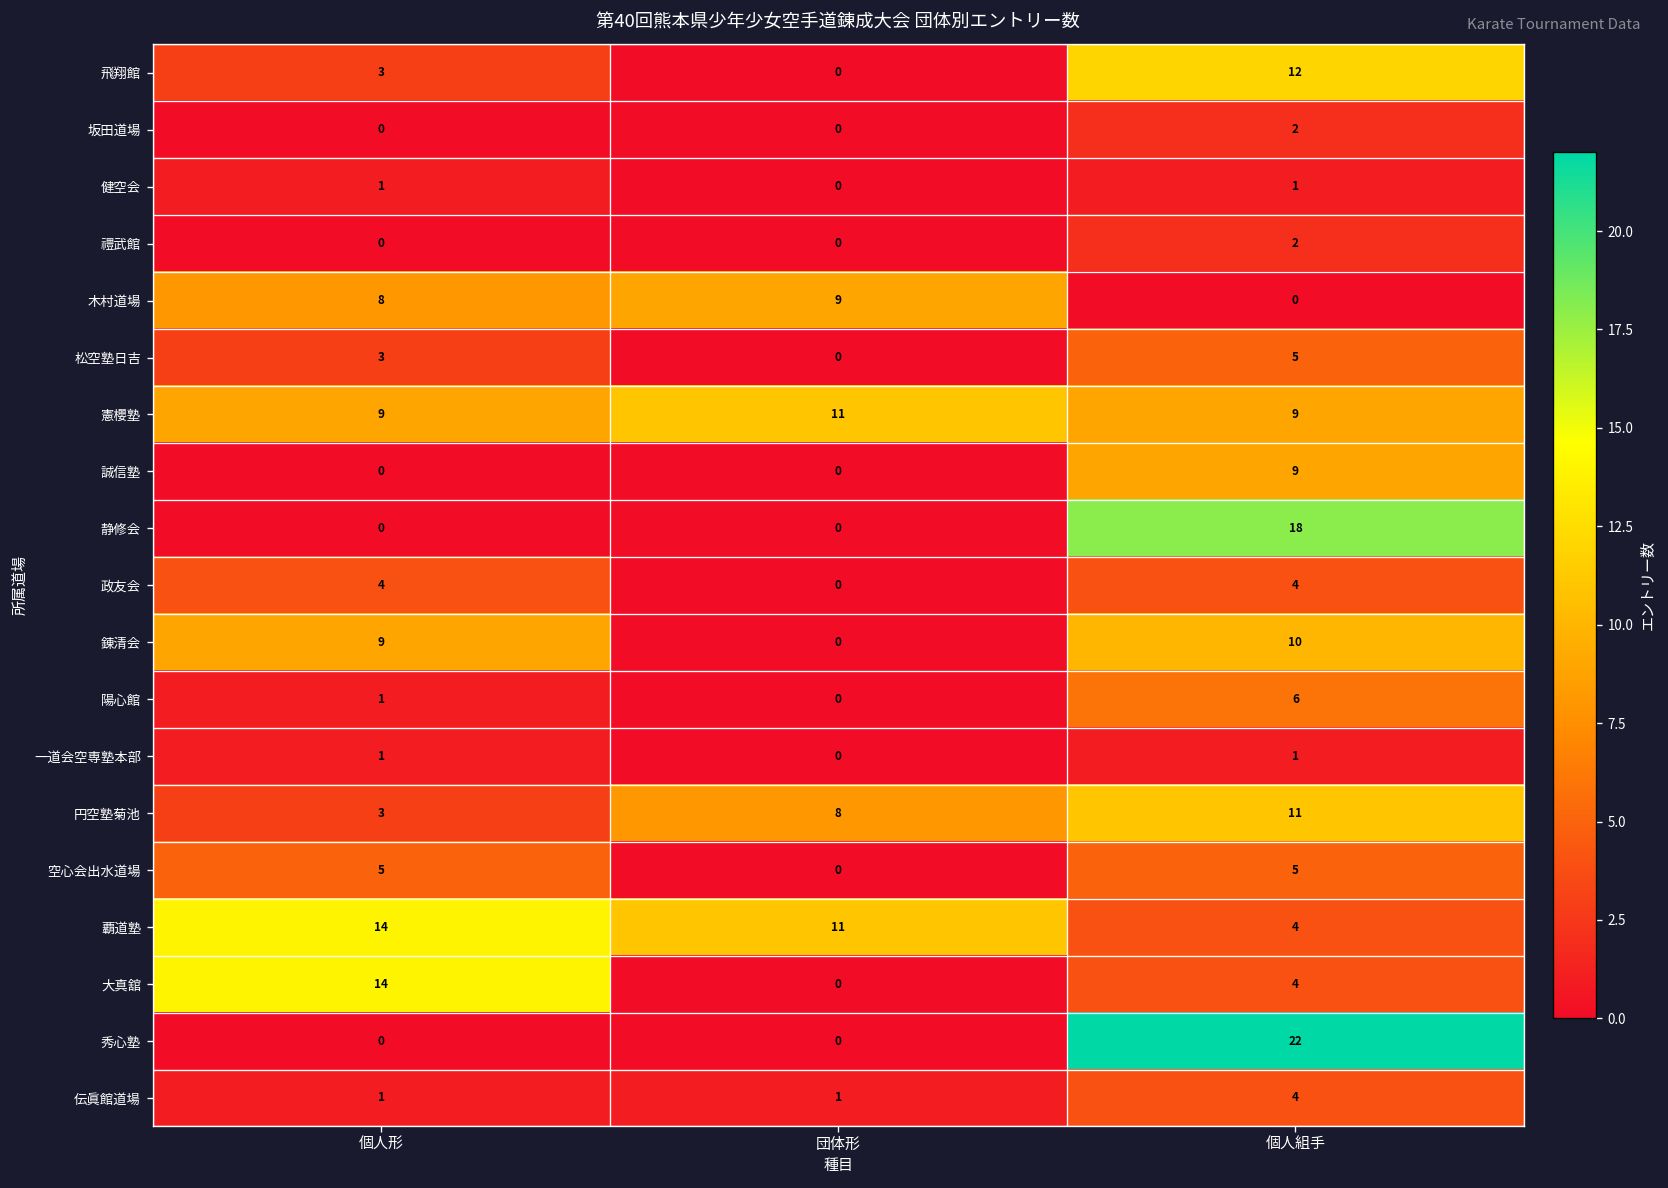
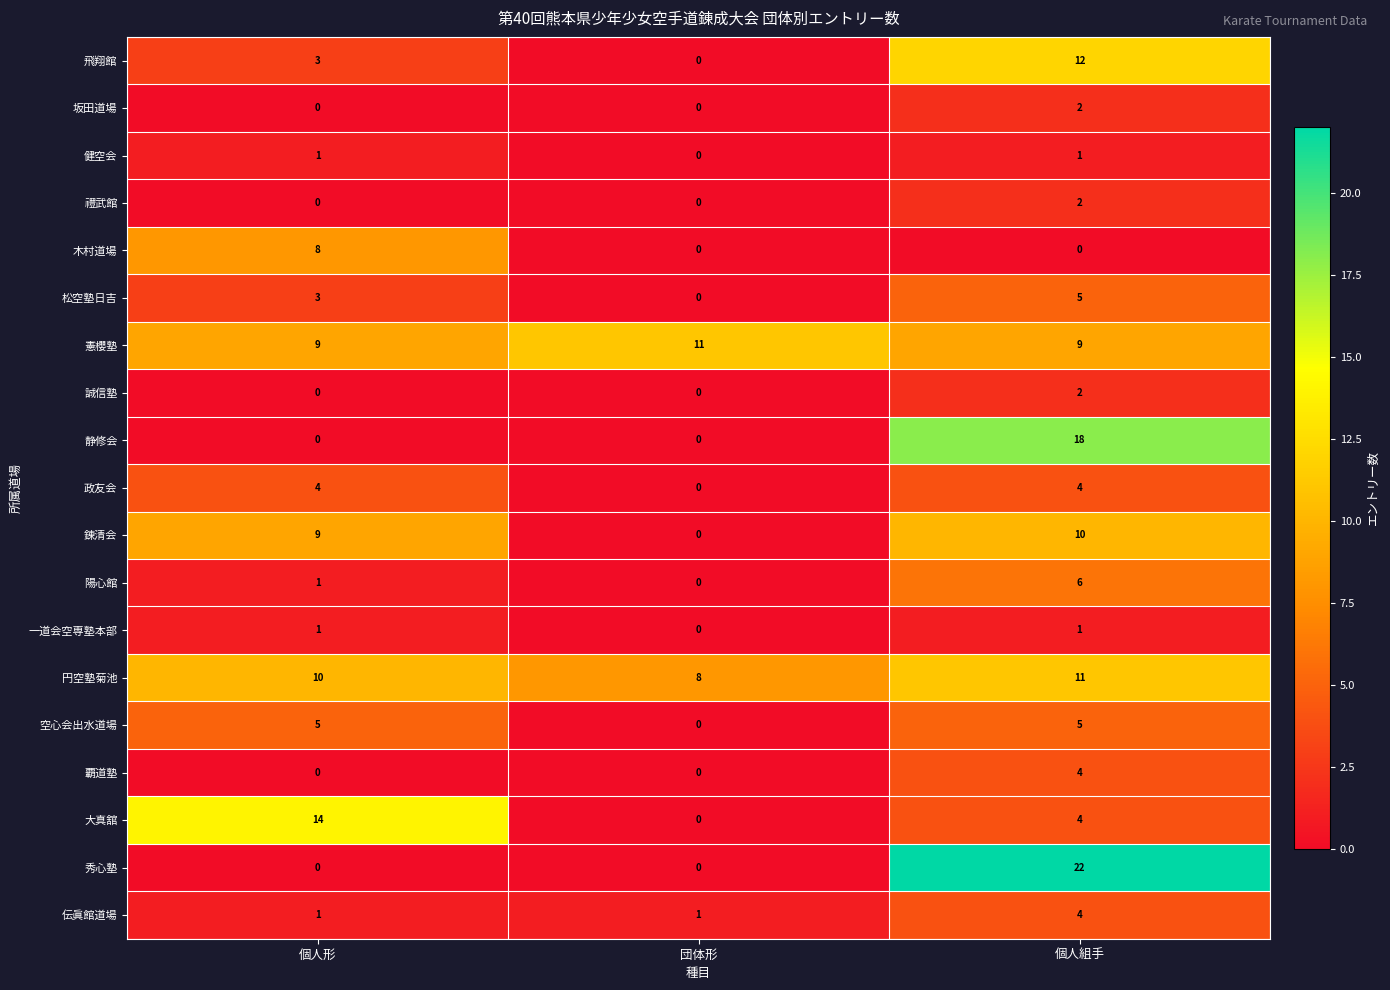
  {
    "飛翔館": {
      "個人形": 3,
      "団体形": 0,
      "個人組手": 12
    },
    "坂田道場": {
      "個人形": 0,
      "団体形": 0,
      "個人組手": 2
    },
    "健空会": {
      "個人形": 1,
      "団体形": 0,
      "個人組手": 1
    },
    "禮武館": {
      "個人形": 0,
      "団体形": 0,
      "個人組手": 2
    },
    "木村道場": {
      "個人形": 8,
-     "団体形": 9,
+     "団体形": 0,
      "個人組手": 0
    },
    "松空塾日吉": {
      "個人形": 3,
      "団体形": 0,
      "個人組手": 5
    },
    "憲櫻塾": {
      "個人形": 9,
      "団体形": 11,
      "個人組手": 9
    },
    "誠信塾": {
      "個人形": 0,
      "団体形": 0,
-     "個人組手": 9
+     "個人組手": 2
    },
    "静修会": {
      "個人形": 0,
      "団体形": 0,
      "個人組手": 18
    },
    "政友会": {
      "個人形": 4,
      "団体形": 0,
      "個人組手": 4
    },
    "錬清会": {
      "個人形": 9,
      "団体形": 0,
      "個人組手": 10
    },
    "陽心館": {
      "個人形": 1,
      "団体形": 0,
      "個人組手": 6
    },
    "一道会空専塾本部": {
      "個人形": 1,
      "団体形": 0,
      "個人組手": 1
    },
    "円空塾菊池": {
-     "個人形": 3,
+     "個人形": 10,
      "団体形": 8,
      "個人組手": 11
    },
    "空心会出水道場": {
      "個人形": 5,
      "団体形": 0,
      "個人組手": 5
    },
    "覇道塾": {
-     "個人形": 14,
-     "団体形": 11,
+     "個人形": 0,
+     "団体形": 0,
      "個人組手": 4
    },
    "大真舘": {
      "個人形": 14,
      "団体形": 0,
      "個人組手": 4
    },
    "秀心塾": {
      "個人形": 0,
      "団体形": 0,
      "個人組手": 22
    },
    "伝眞館道場": {
      "個人形": 1,
      "団体形": 1,
      "個人組手": 4
    }
  }
